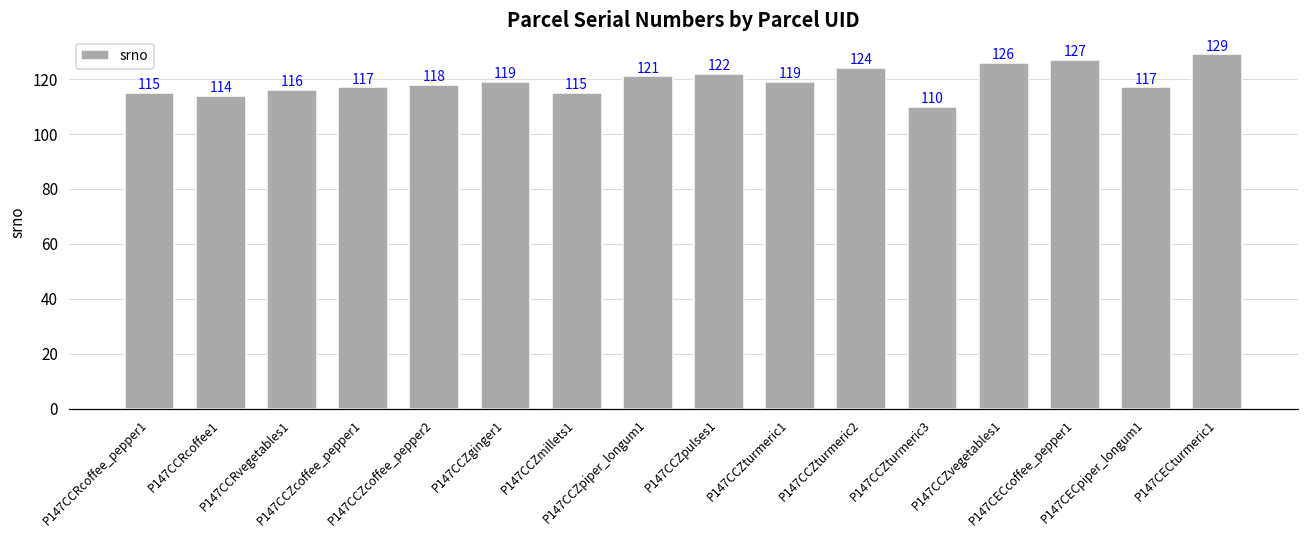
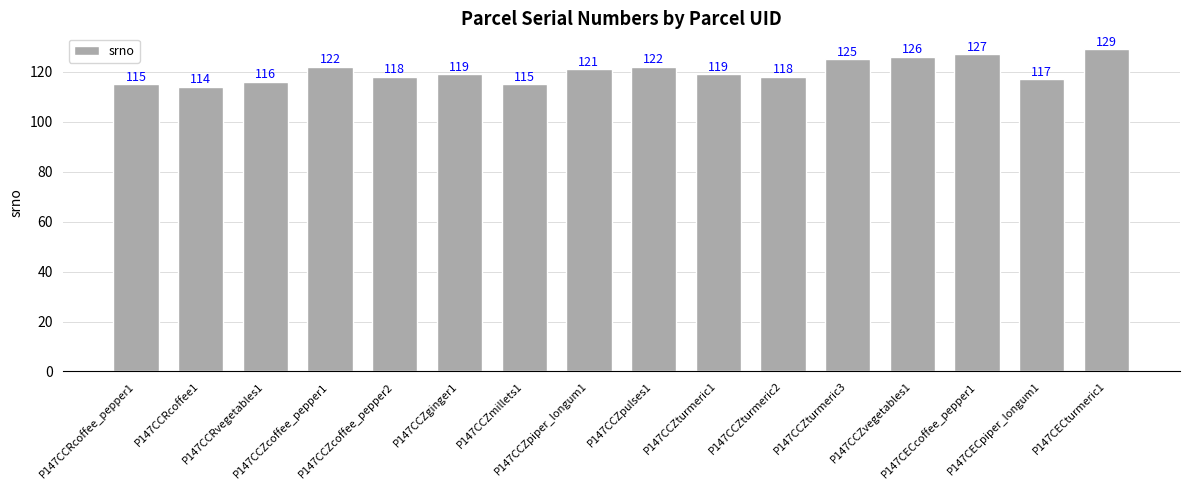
  {
    "P147CCRcoffee_pepper1": 115,
    "P147CCRcoffee1": 114,
    "P147CCRvegetables1": 116,
-   "P147CCZcoffee_pepper1": 117,
+   "P147CCZcoffee_pepper1": 122,
    "P147CCZcoffee_pepper2": 118,
    "P147CCZginger1": 119,
    "P147CCZmillets1": 115,
    "P147CCZpiper_longum1": 121,
    "P147CCZpulses1": 122,
    "P147CCZturmeric1": 119,
-   "P147CCZturmeric2": 124,
-   "P147CCZturmeric3": 110,
+   "P147CCZturmeric2": 118,
+   "P147CCZturmeric3": 125,
    "P147CCZvegetables1": 126,
    "P147CECcoffee_pepper1": 127,
    "P147CECpiper_longum1": 117,
    "P147CECturmeric1": 129
  }
